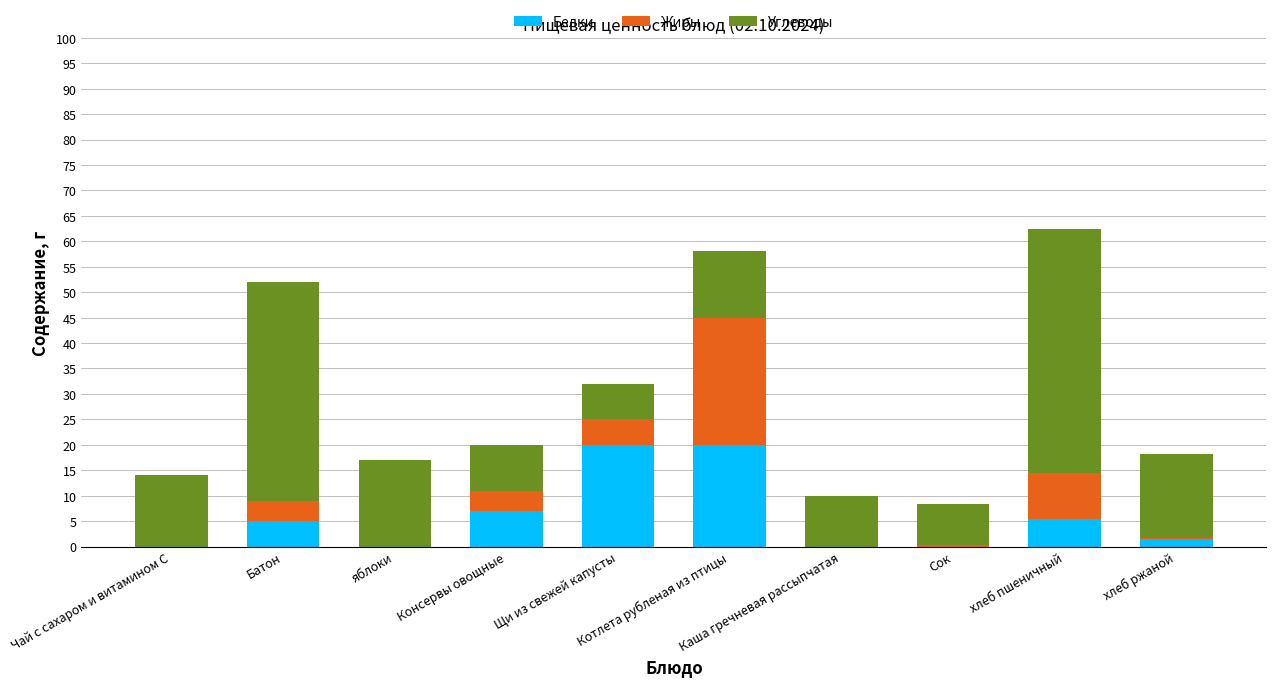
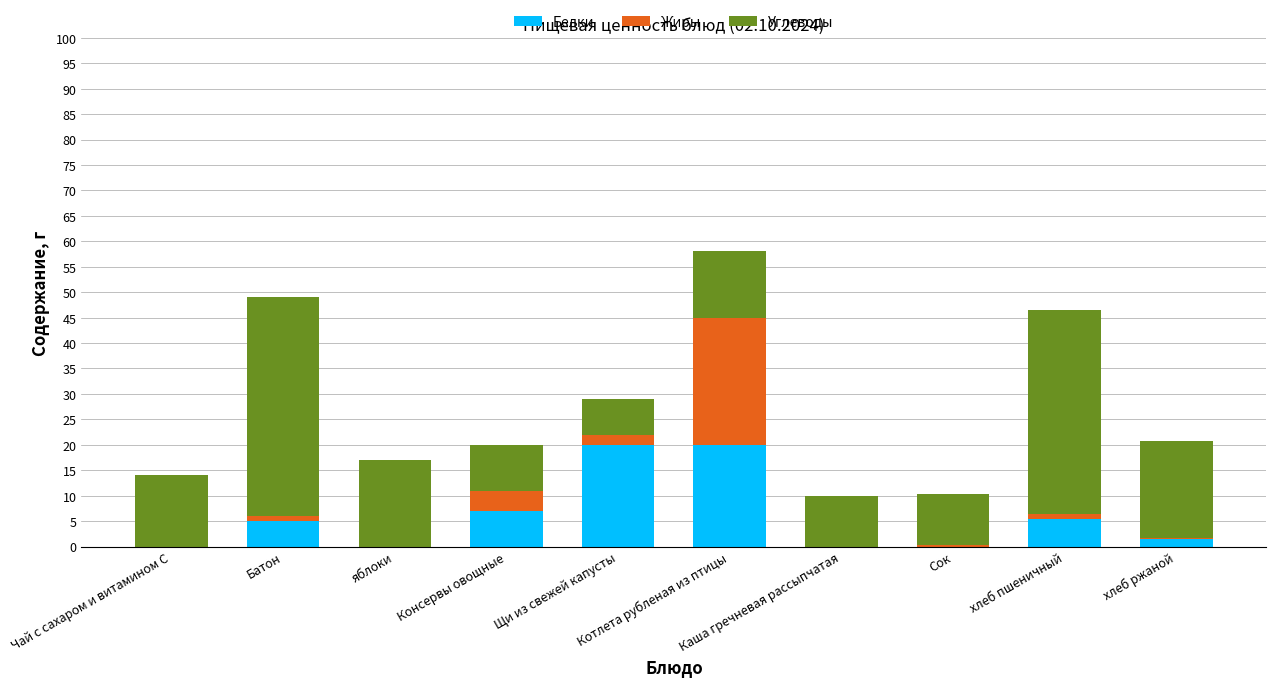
  {
    "Белки": {
      "Чай с сахаром и витамином С": 0,
      "Батон": 5,
      "яблоки": 0,
      "Консервы овощные": 7,
      "Щи из свежей капусты": 20,
      "Котлета рубленая из птицы": 20,
      "Каша гречневая рассыпчатая": 0,
      "Сок": 0,
      "хлеб пшеничный": 5,
      "хлеб ржаной": 1
    },
    "Жиры": {
      "Чай с сахаром и витамином С": 0,
-     "Батон": 4,
+     "Батон": 1,
      "яблоки": 0,
      "Консервы овощные": 4,
-     "Щи из свежей капусты": 5,
+     "Щи из свежей капусты": 2,
      "Котлета рубленая из птицы": 25,
      "Каша гречневая рассыпчатая": 0,
-     "хлеб пшеничный": 9
+     "хлеб пшеничный": 1
    },
    "Углеводы": {
      "Чай с сахаром и витамином С": 14,
      "Батон": 43,
      "яблоки": 17,
      "Консервы овощные": 9,
      "Щи из свежей капусты": 7,
      "Котлета рубленая из птицы": 13,
      "Каша гречневая рассыпчатая": 10,
-     "Сок": 8,
-     "хлеб пшеничный": 48,
-     "хлеб ржаной": 17
+     "Сок": 10,
+     "хлеб пшеничный": 40,
+     "хлеб ржаной": 19
    }
  }
